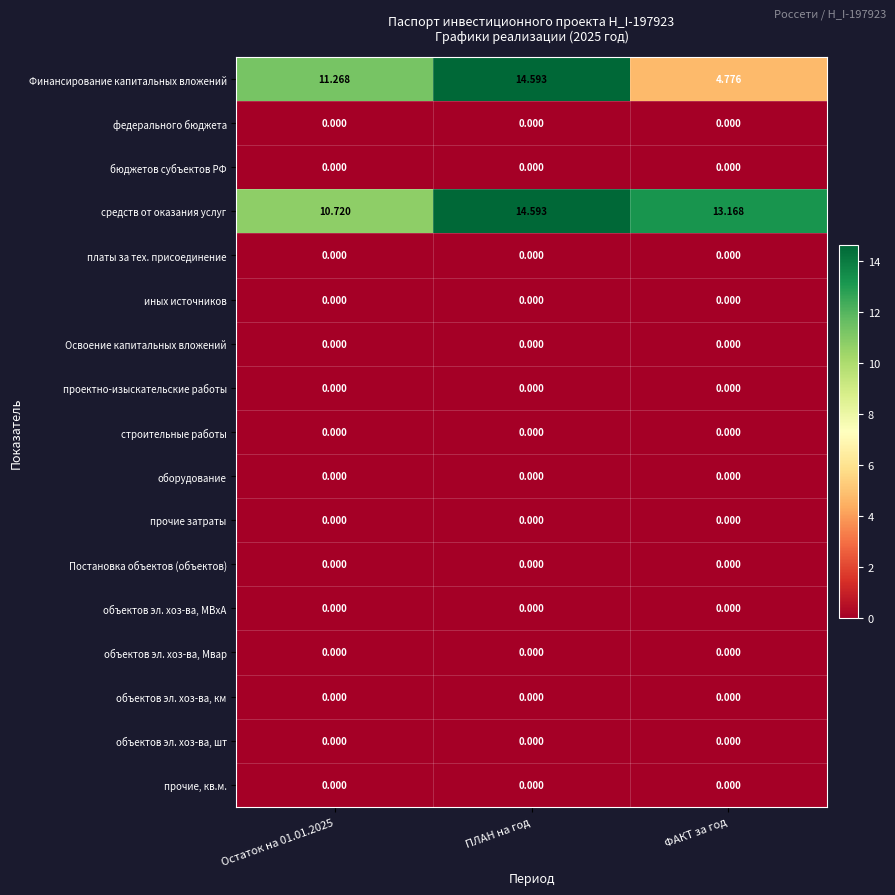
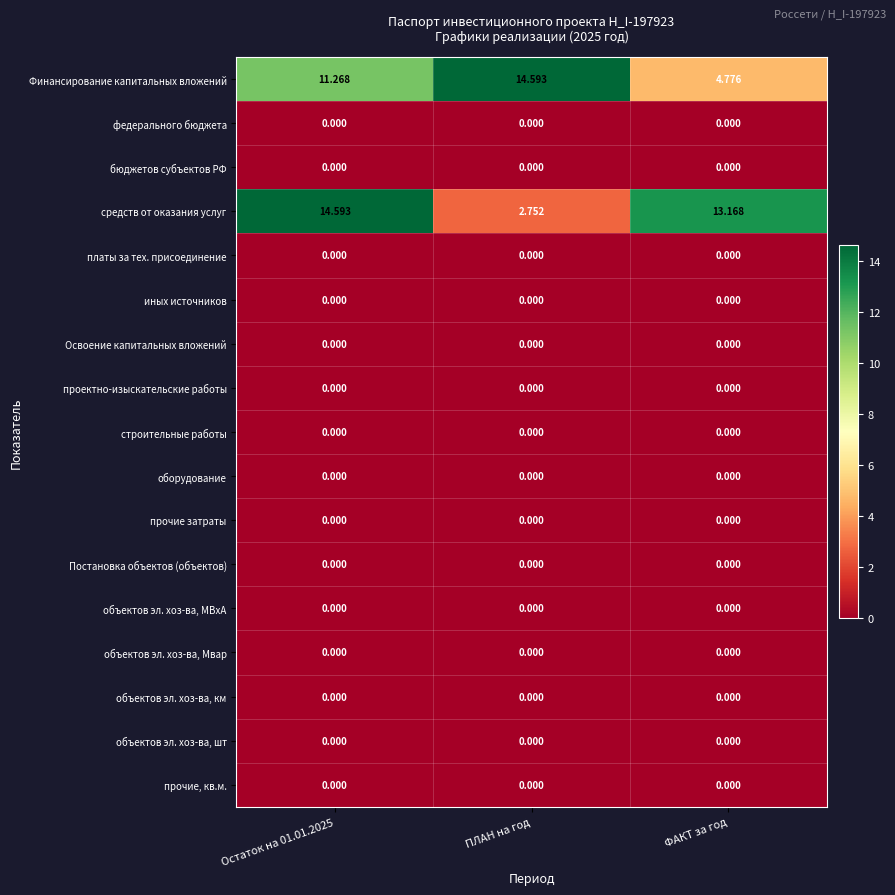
  {
    "Финансирование капитальных вложений": {
      "Остаток на 01.01.2025": 11.268,
      "ПЛАН на год": 14.593,
      "ФАКТ за год": 4.776
    },
    "федерального бюджета": {
      "Остаток на 01.01.2025": 0.000,
      "ПЛАН на год": 0.000,
      "ФАКТ за год": 0.000
    },
    "бюджетов субъектов РФ": {
      "Остаток на 01.01.2025": 0.000,
      "ПЛАН на год": 0.000,
      "ФАКТ за год": 0.000
    },
    "средств от оказания услуг": {
-     "Остаток на 01.01.2025": 10.720,
-     "ПЛАН на год": 14.593,
+     "Остаток на 01.01.2025": 14.593,
+     "ПЛАН на год": 2.752,
      "ФАКТ за год": 13.168
    },
    "платы за тех. присоединение": {
      "Остаток на 01.01.2025": 0.000,
      "ПЛАН на год": 0.000,
      "ФАКТ за год": 0.000
    },
    "иных источников": {
      "Остаток на 01.01.2025": 0.000,
      "ПЛАН на год": 0.000,
      "ФАКТ за год": 0.000
    },
    "Освоение капитальных вложений": {
      "Остаток на 01.01.2025": 0.000,
      "ПЛАН на год": 0.000,
      "ФАКТ за год": 0.000
    },
    "проектно-изыскательские работы": {
      "Остаток на 01.01.2025": 0.000,
      "ПЛАН на год": 0.000,
      "ФАКТ за год": 0.000
    },
    "строительные работы": {
      "Остаток на 01.01.2025": 0.000,
      "ПЛАН на год": 0.000,
      "ФАКТ за год": 0.000
    },
    "оборудование": {
      "Остаток на 01.01.2025": 0.000,
      "ПЛАН на год": 0.000,
      "ФАКТ за год": 0.000
    },
    "прочие затраты": {
      "Остаток на 01.01.2025": 0.000,
      "ПЛАН на год": 0.000,
      "ФАКТ за год": 0.000
    },
    "Постановка объектов (объектов)": {
      "Остаток на 01.01.2025": 0.000,
      "ПЛАН на год": 0.000,
      "ФАКТ за год": 0.000
    },
    "объектов эл. хоз-ва, МВхА": {
      "Остаток на 01.01.2025": 0.000,
      "ПЛАН на год": 0.000,
      "ФАКТ за год": 0.000
    },
    "объектов эл. хоз-ва, Мвар": {
      "Остаток на 01.01.2025": 0.000,
      "ПЛАН на год": 0.000,
      "ФАКТ за год": 0.000
    },
    "объектов эл. хоз-ва, км": {
      "Остаток на 01.01.2025": 0.000,
      "ПЛАН на год": 0.000,
      "ФАКТ за год": 0.000
    },
    "объектов эл. хоз-ва, шт": {
      "Остаток на 01.01.2025": 0.000,
      "ПЛАН на год": 0.000,
      "ФАКТ за год": 0.000
    },
    "прочие, кв.м.": {
      "Остаток на 01.01.2025": 0.000,
      "ПЛАН на год": 0.000,
      "ФАКТ за год": 0.000
    }
  }
